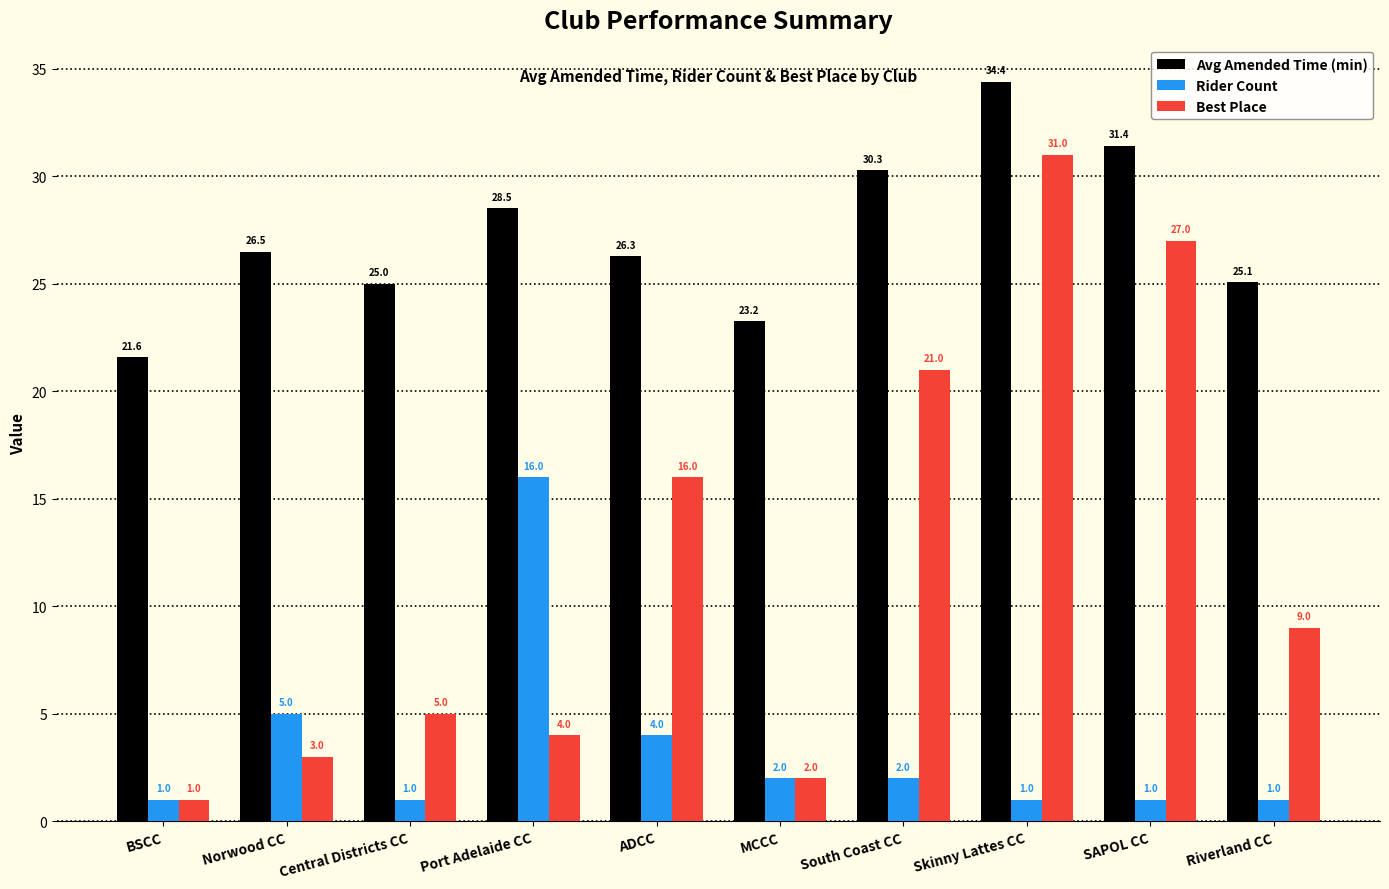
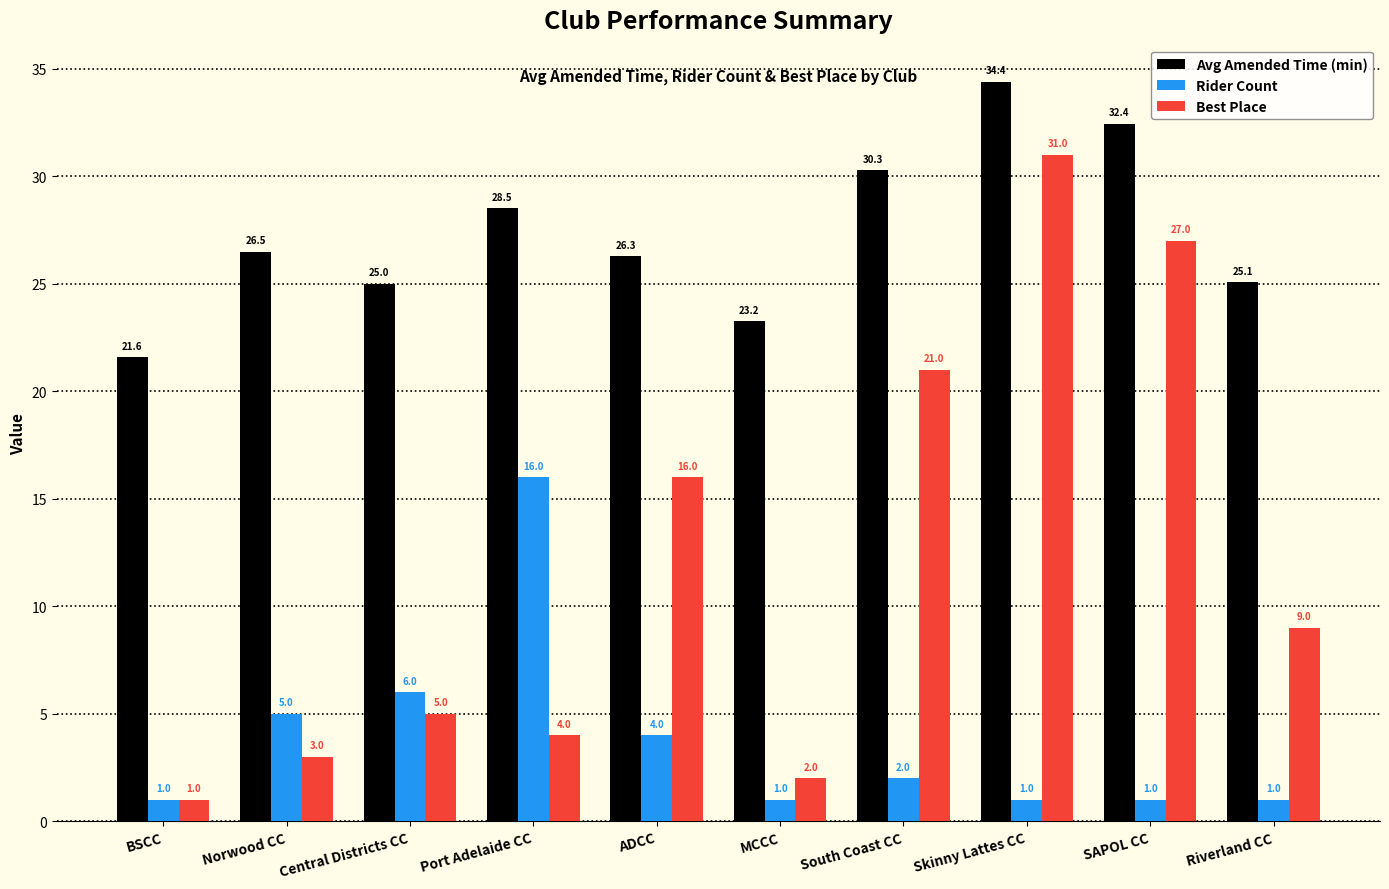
  {
    "Avg Amended Time (min)": {
      "BSCC": 21.6,
      "Norwood CC": 26.5,
      "Central Districts CC": 25.0,
      "Port Adelaide CC": 28.5,
      "ADCC": 26.3,
      "MCCC": 23.2,
      "South Coast CC": 30.3,
      "Skinny Lattes CC": 34.4,
-     "SAPOL CC": 31.4,
+     "SAPOL CC": 32.4,
      "Riverland CC": 25.1
    },
    "Rider Count": {
      "BSCC": 1.0,
      "Norwood CC": 5.0,
-     "Central Districts CC": 1.0,
+     "Central Districts CC": 6.0,
      "Port Adelaide CC": 16.0,
      "ADCC": 4.0,
-     "MCCC": 2.0,
+     "MCCC": 1.0,
      "South Coast CC": 2.0,
      "Skinny Lattes CC": 1.0,
      "SAPOL CC": 1.0,
      "Riverland CC": 1.0
    },
    "Best Place": {
      "BSCC": 1.0,
      "Norwood CC": 3.0,
      "Central Districts CC": 5.0,
      "Port Adelaide CC": 4.0,
      "ADCC": 16.0,
      "MCCC": 2.0,
      "South Coast CC": 21.0,
      "Skinny Lattes CC": 31.0,
      "SAPOL CC": 27.0,
      "Riverland CC": 9.0
    }
  }
